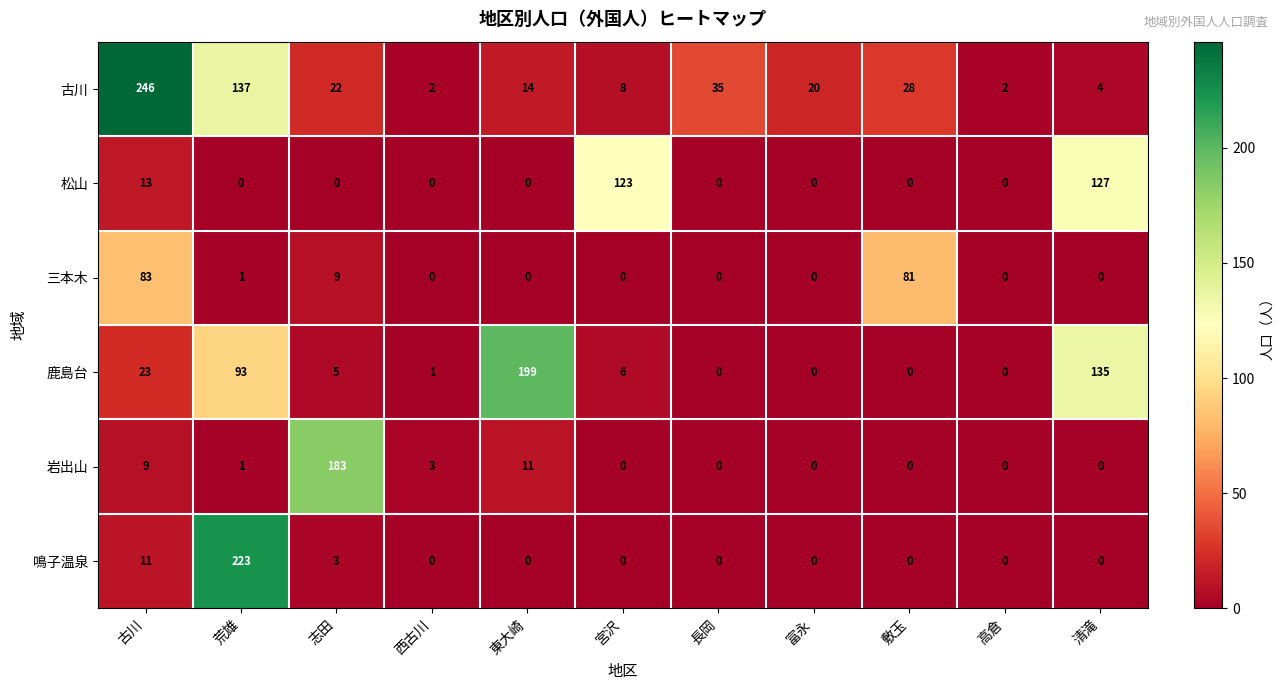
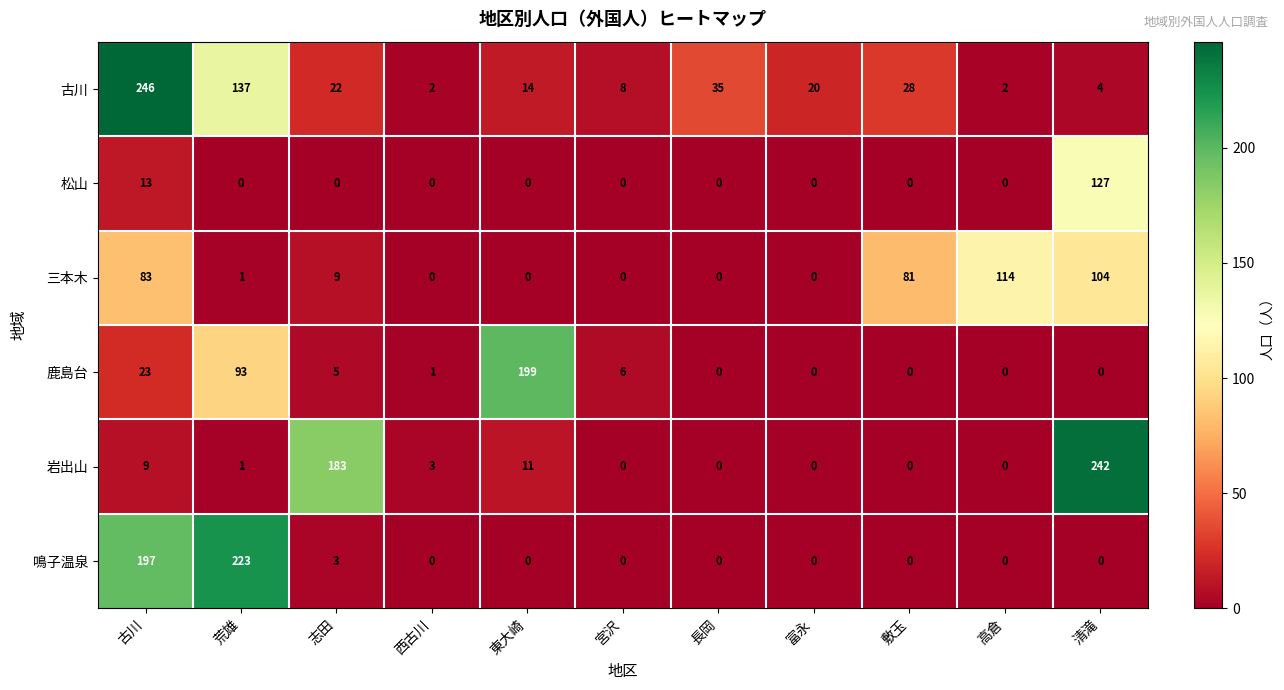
  {
    "古川": {
      "古川": 246,
      "荒雄": 137,
      "志田": 22,
      "西古川": 2,
      "東大崎": 14,
      "宮沢": 8,
      "長岡": 35,
      "富永": 20,
      "敷玉": 28,
      "高倉": 2,
      "清滝": 4
    },
    "松山": {
      "古川": 13,
      "荒雄": 0,
      "志田": 0,
      "西古川": 0,
      "東大崎": 0,
-     "宮沢": 123,
+     "宮沢": 0,
      "長岡": 0,
      "富永": 0,
      "敷玉": 0,
      "高倉": 0,
      "清滝": 127
    },
    "三本木": {
      "古川": 83,
      "荒雄": 1,
      "志田": 9,
      "西古川": 0,
      "東大崎": 0,
      "宮沢": 0,
      "長岡": 0,
      "富永": 0,
      "敷玉": 81,
-     "高倉": 0,
-     "清滝": 0
+     "高倉": 114,
+     "清滝": 104
    },
    "鹿島台": {
      "古川": 23,
      "荒雄": 93,
      "志田": 5,
      "西古川": 1,
      "東大崎": 199,
      "宮沢": 6,
      "長岡": 0,
      "富永": 0,
      "敷玉": 0,
      "高倉": 0,
-     "清滝": 135
+     "清滝": 0
    },
    "岩出山": {
      "古川": 9,
      "荒雄": 1,
      "志田": 183,
      "西古川": 3,
      "東大崎": 11,
      "宮沢": 0,
      "長岡": 0,
      "富永": 0,
      "敷玉": 0,
      "高倉": 0,
-     "清滝": 0
+     "清滝": 242
    },
    "鳴子温泉": {
-     "古川": 11,
+     "古川": 197,
      "荒雄": 223,
      "志田": 3,
      "西古川": 0,
      "東大崎": 0,
      "宮沢": 0,
      "長岡": 0,
      "富永": 0,
      "敷玉": 0,
      "高倉": 0,
      "清滝": 0
    }
  }
